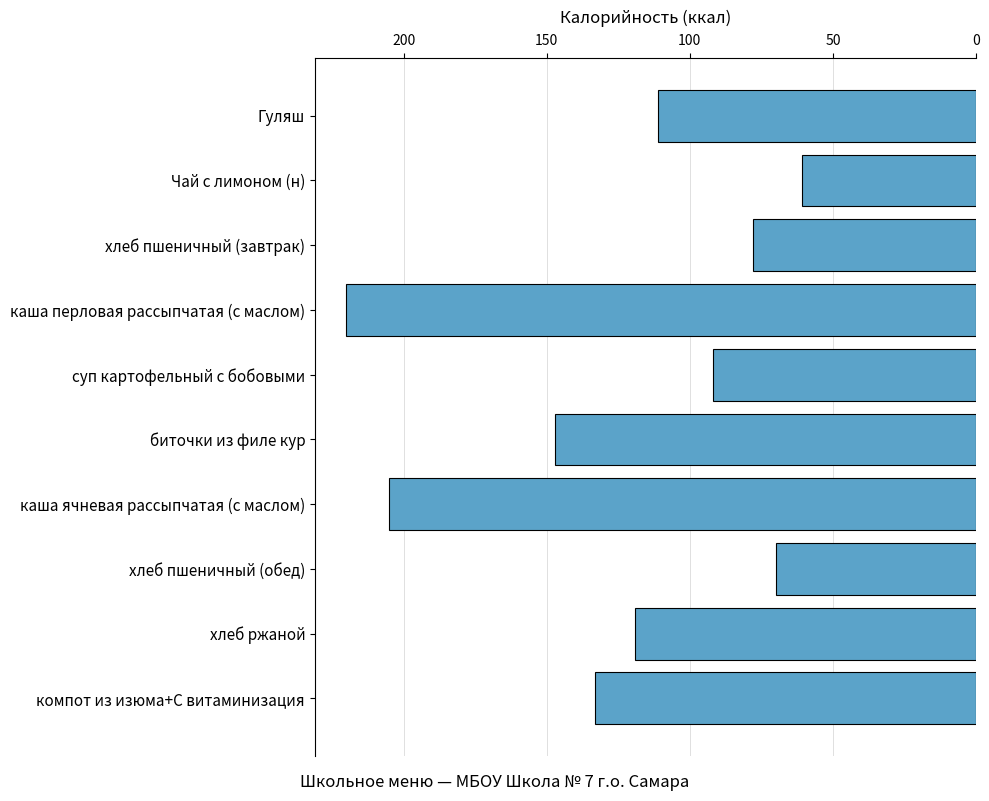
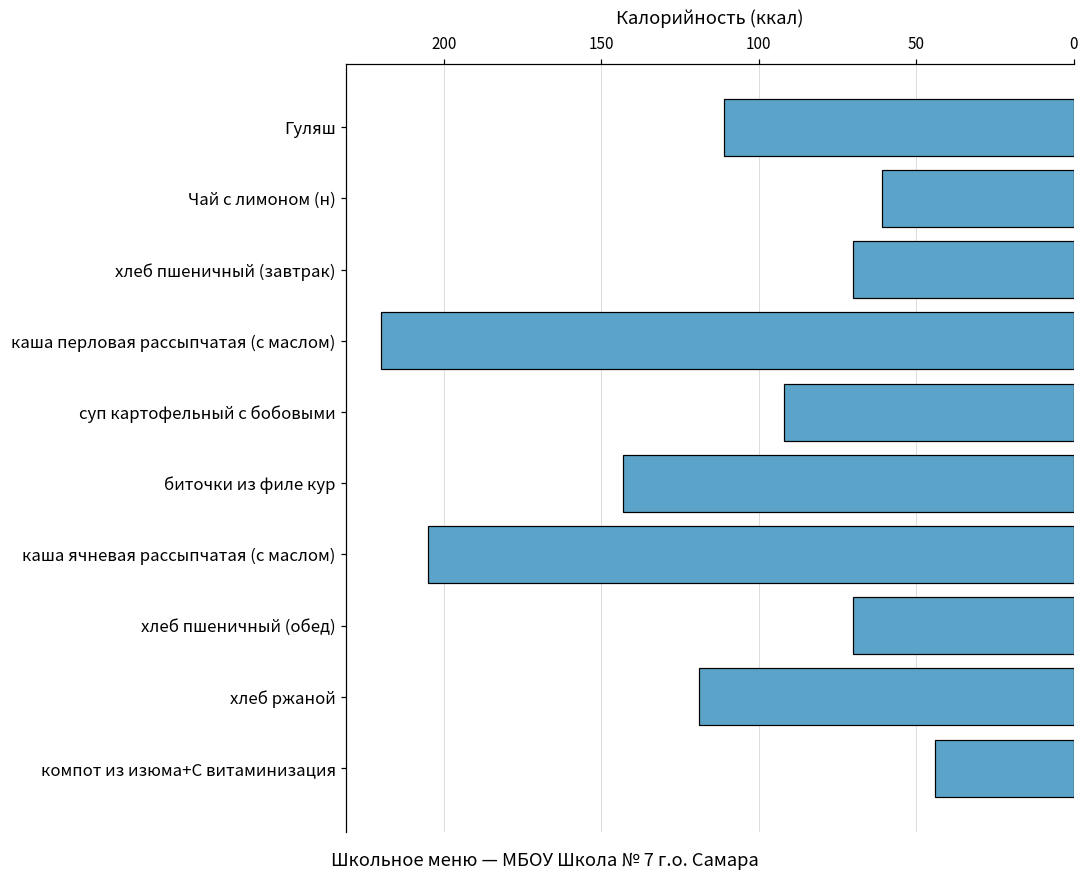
  {
    "Гуляш": 111,
    "Чай с лимоном (н)": 61,
-   "хлеб пшеничный (завтрак)": 78,
+   "хлеб пшеничный (завтрак)": 70,
    "каша перловая рассыпчатая (с маслом)": 220,
    "суп картофельный с бобовыми": 92,
-   "биточки из филе кур": 147,
+   "биточки из филе кур": 143,
    "каша ячневая рассыпчатая (с маслом)": 205,
    "хлеб пшеничный (обед)": 70,
    "хлеб ржаной": 119,
-   "компот из изюма+С витаминизация": 133
+   "компот из изюма+С витаминизация": 44
  }
